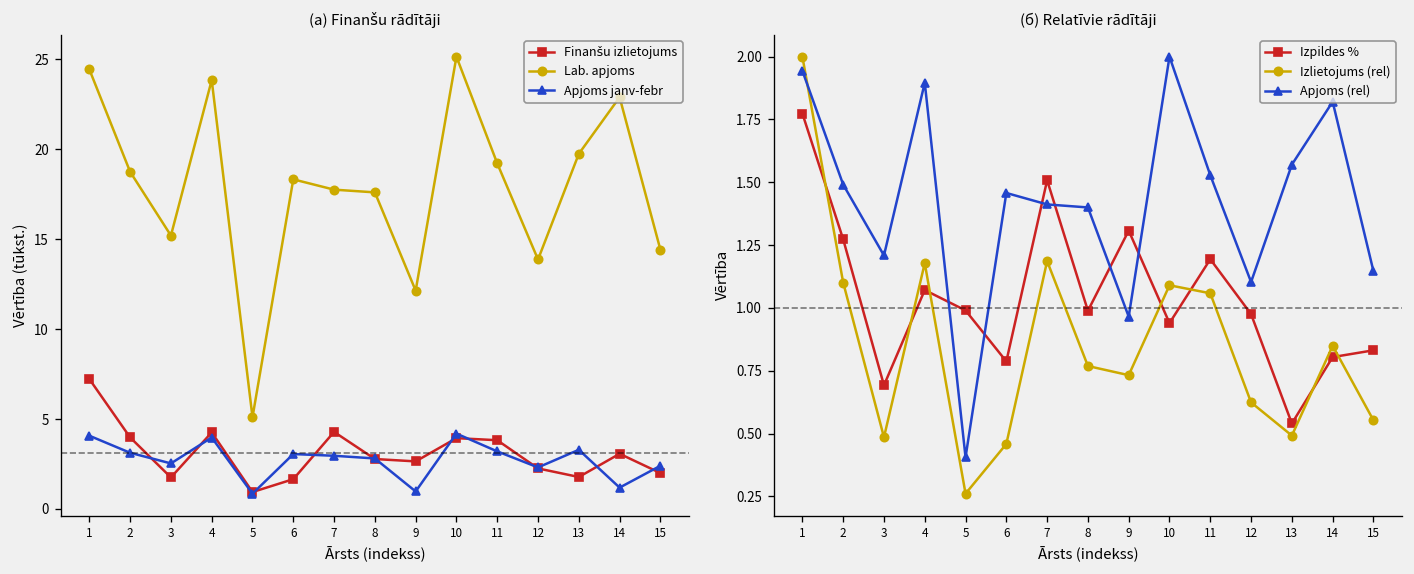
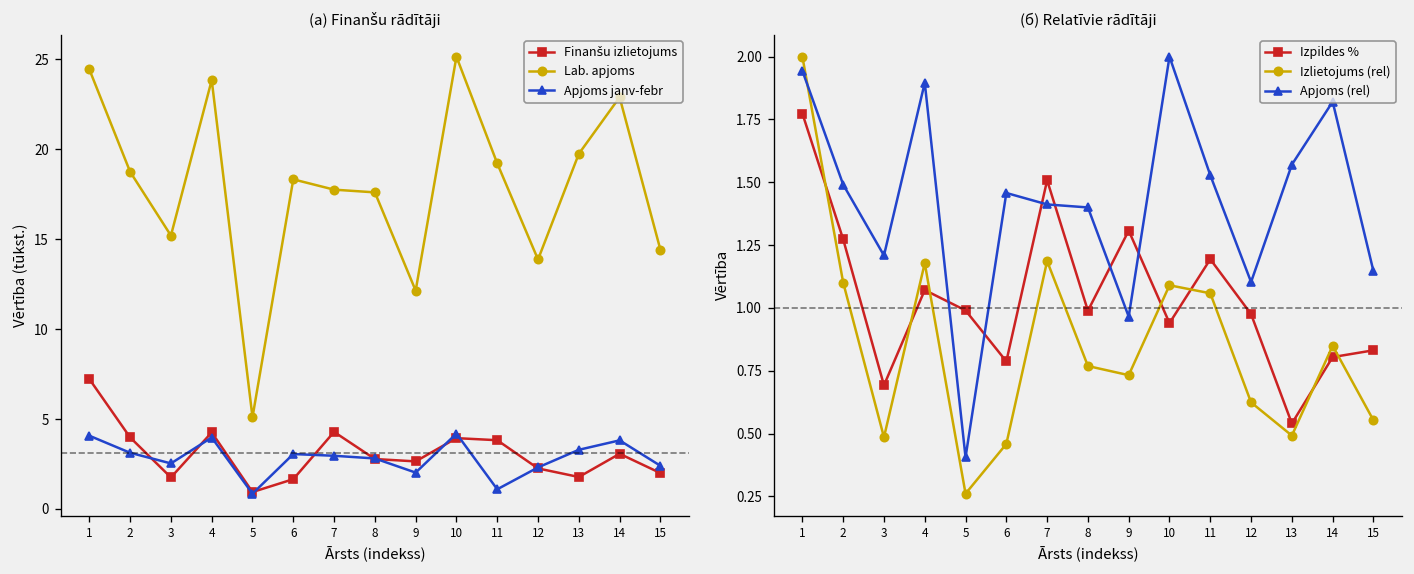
  {
    "(а) Finanšu rādītāji": {
      "Finanšu izlietojums": {
        "1": 7.2,
        "2": 4.0,
        "3": 1.8,
        "4": 4.3,
        "6": 1.7,
        "7": 4.3,
        "9": 2.6,
        "10": 3.9,
        "11": 3.8,
        "13": 1.8,
        "14": 3.1,
        "15": 2.0
      },
      "Lab. apjoms": {
        "1": 24.4,
        "2": 18.7,
        "3": 15.2,
        "4": 23.8,
        "5": 5.1,
        "6": 18.3,
        "7": 17.7,
        "8": 17.6,
        "9": 12.1,
        "10": 25.1,
        "11": 19.2,
        "12": 13.9,
        "13": 19.7,
        "15": 14.4
      },
      "Apjoms janv-febr": {
        "1": 4.1,
        "2": 3.1,
        "3": 2.5,
        "4": 4.0,
        "6": 3.1,
        "7": 3.0,
-       "9": 1.0,
+       "9": 2.0,
        "10": 4.2,
-       "11": 3.2,
+       "11": 1.1,
        "13": 3.3,
-       "14": 1.2,
+       "14": 3.8,
        "15": 2.4
      }
    },
    "(б) Relatīvie rādītāji": {
      "Izpildes %": {
        "1": 1.77,
        "2": 1.27,
        "3": 0.69,
        "4": 1.07,
        "5": 0.99,
        "6": 0.79,
        "7": 1.51,
        "8": 0.99,
        "9": 1.31,
        "10": 0.94,
        "11": 1.19,
        "12": 0.98,
        "13": 0.54,
        "14": 0.80,
        "15": 0.83
      },
      "Izlietojums (rel)": {
        "1": 2.00,
        "2": 1.10,
        "3": 0.49,
        "4": 1.18,
        "5": 0.26,
        "6": 0.46,
        "7": 1.19,
        "8": 0.77,
        "9": 0.73,
        "10": 1.09,
        "11": 1.06,
        "12": 0.62,
        "13": 0.49,
        "14": 0.85,
        "15": 0.55
      },
      "Apjoms (rel)": {
        "1": 1.94,
        "2": 1.49,
        "3": 1.21,
        "4": 1.90,
        "5": 0.41,
        "6": 1.46,
        "7": 1.41,
        "8": 1.40,
        "9": 0.97,
        "10": 2.00,
        "11": 1.53,
        "12": 1.10,
        "13": 1.57,
        "15": 1.15
      }
    }
  }
